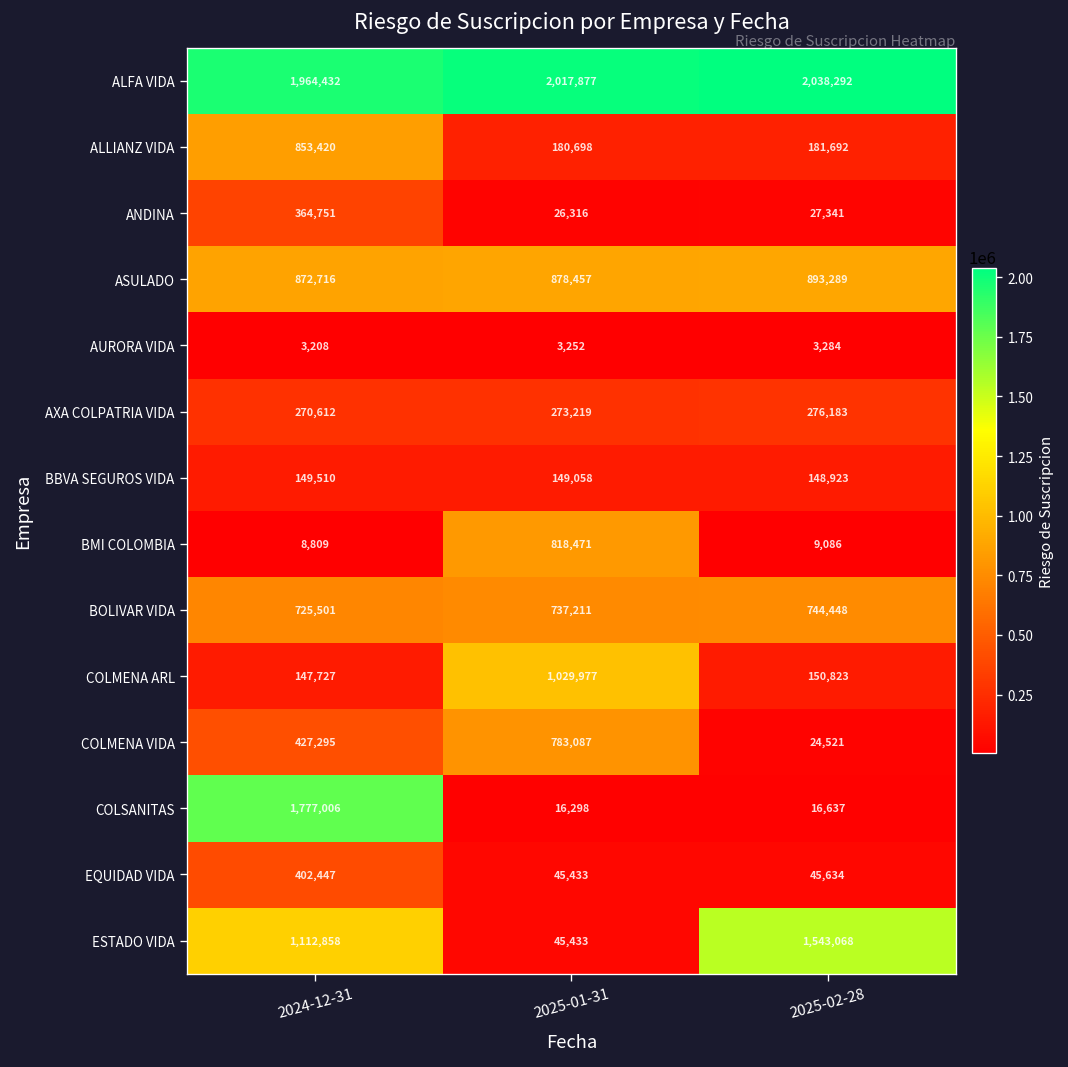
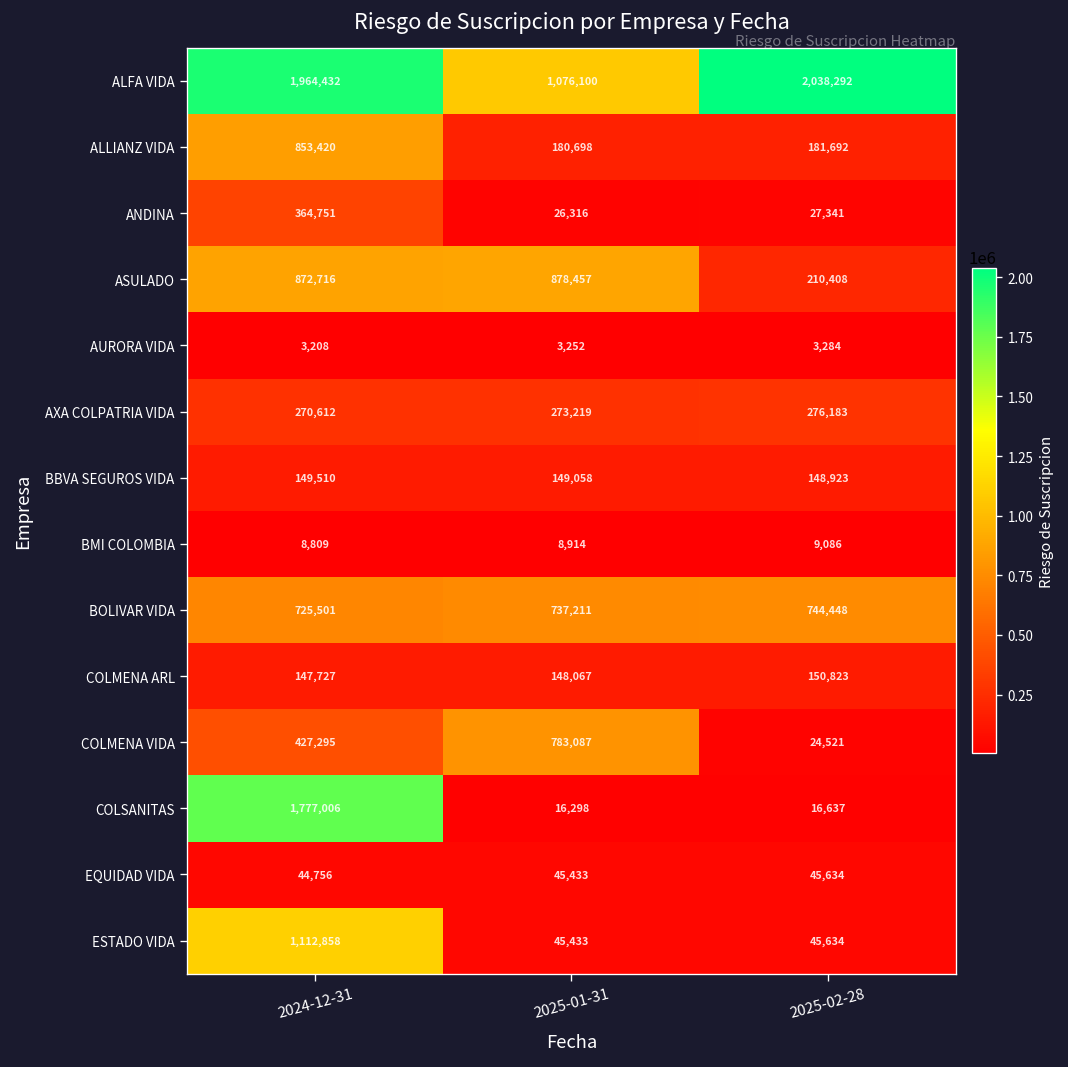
  {
    "ALFA VIDA": {
      "2024-12-31": "1,964,432",
-     "2025-01-31": "2,017,877",
+     "2025-01-31": "1,076,100",
      "2025-02-28": "2,038,292"
    },
    "ALLIANZ VIDA": {
      "2024-12-31": "853,420",
      "2025-01-31": "180,698",
      "2025-02-28": "181,692"
    },
    "ANDINA": {
      "2024-12-31": "364,751",
      "2025-01-31": "26,316",
      "2025-02-28": "27,341"
    },
    "ASULADO": {
      "2024-12-31": "872,716",
      "2025-01-31": "878,457",
-     "2025-02-28": "893,289"
+     "2025-02-28": "210,408"
    },
    "AURORA VIDA": {
      "2024-12-31": "3,208",
      "2025-01-31": "3,252",
      "2025-02-28": "3,284"
    },
    "AXA COLPATRIA VIDA": {
      "2024-12-31": "270,612",
      "2025-01-31": "273,219",
      "2025-02-28": "276,183"
    },
    "BBVA SEGUROS VIDA": {
      "2024-12-31": "149,510",
      "2025-01-31": "149,058",
      "2025-02-28": "148,923"
    },
    "BMI COLOMBIA": {
      "2024-12-31": "8,809",
-     "2025-01-31": "818,471",
+     "2025-01-31": "8,914",
      "2025-02-28": "9,086"
    },
    "BOLIVAR VIDA": {
      "2024-12-31": "725,501",
      "2025-01-31": "737,211",
      "2025-02-28": "744,448"
    },
    "COLMENA ARL": {
      "2024-12-31": "147,727",
-     "2025-01-31": "1,029,977",
+     "2025-01-31": "148,067",
      "2025-02-28": "150,823"
    },
    "COLMENA VIDA": {
      "2024-12-31": "427,295",
      "2025-01-31": "783,087",
      "2025-02-28": "24,521"
    },
    "COLSANITAS": {
      "2024-12-31": "1,777,006",
      "2025-01-31": "16,298",
      "2025-02-28": "16,637"
    },
    "EQUIDAD VIDA": {
-     "2024-12-31": "402,447",
+     "2024-12-31": "44,756",
      "2025-01-31": "45,433",
      "2025-02-28": "45,634"
    },
    "ESTADO VIDA": {
      "2024-12-31": "1,112,858",
      "2025-01-31": "45,433",
-     "2025-02-28": "1,543,068"
+     "2025-02-28": "45,634"
    }
  }
